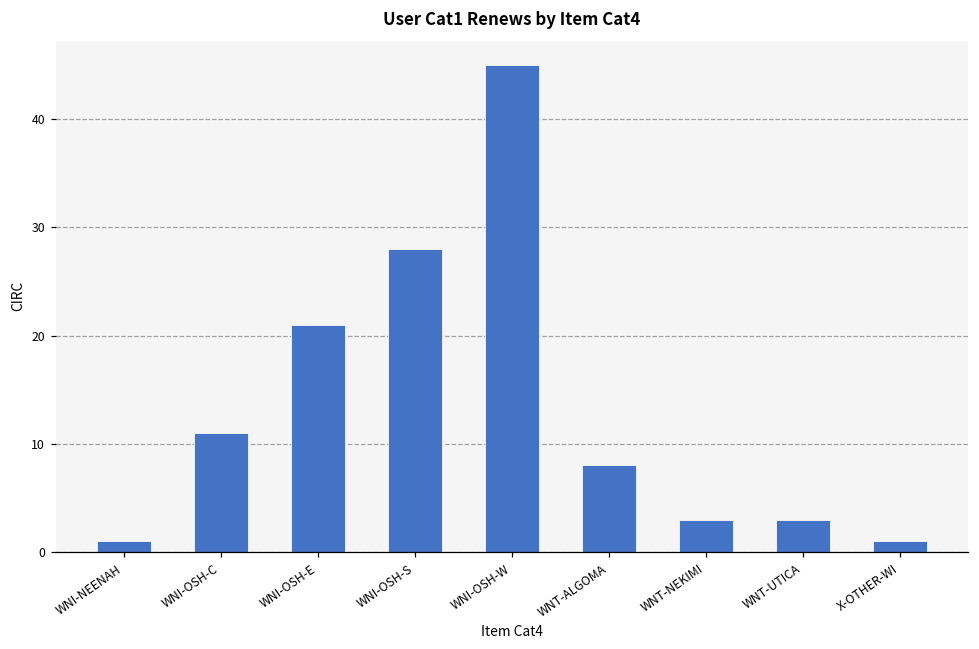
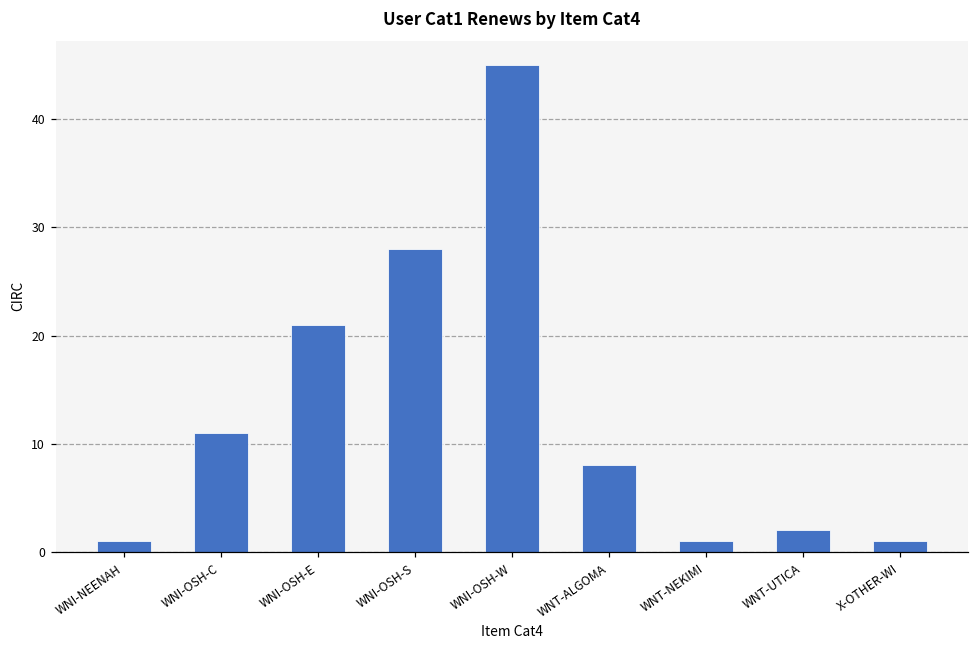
  {
    "WNI-NEENAH": 1,
    "WNI-OSH-C": 11,
    "WNI-OSH-E": 21,
    "WNI-OSH-S": 28,
    "WNI-OSH-W": 45,
    "WNT-ALGOMA": 8,
-   "WNT-NEKIMI": 3,
-   "WNT-UTICA": 3,
+   "WNT-NEKIMI": 1,
+   "WNT-UTICA": 2,
    "X-OTHER-WI": 1
  }
